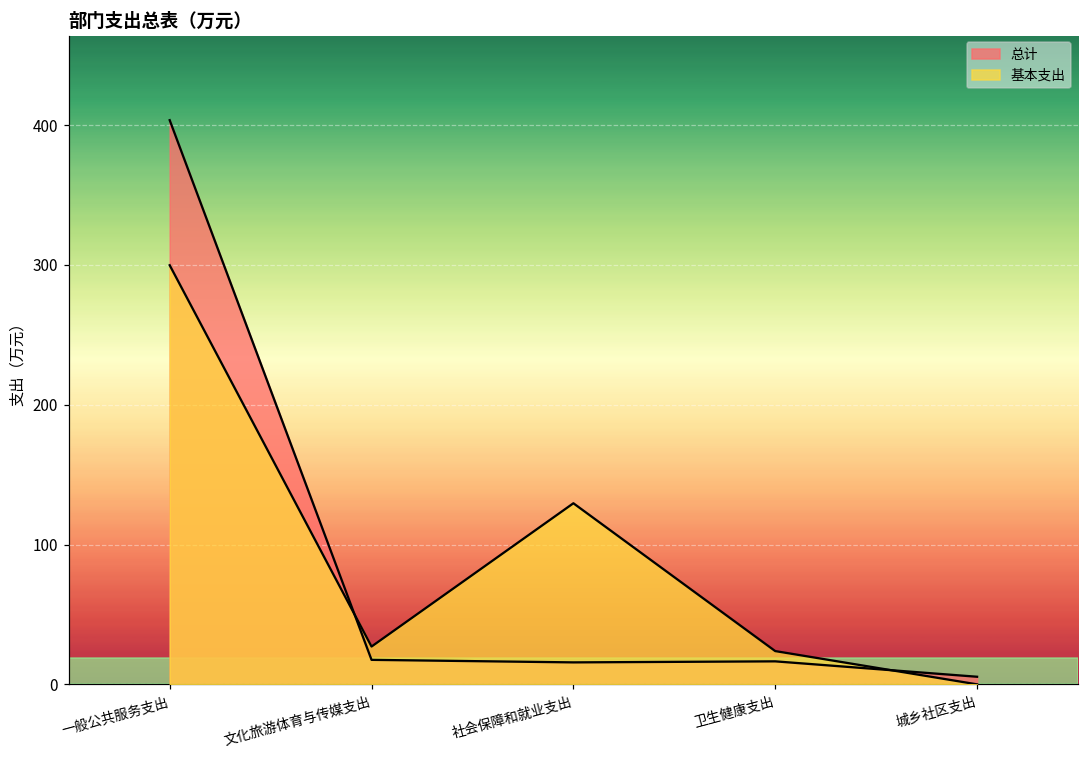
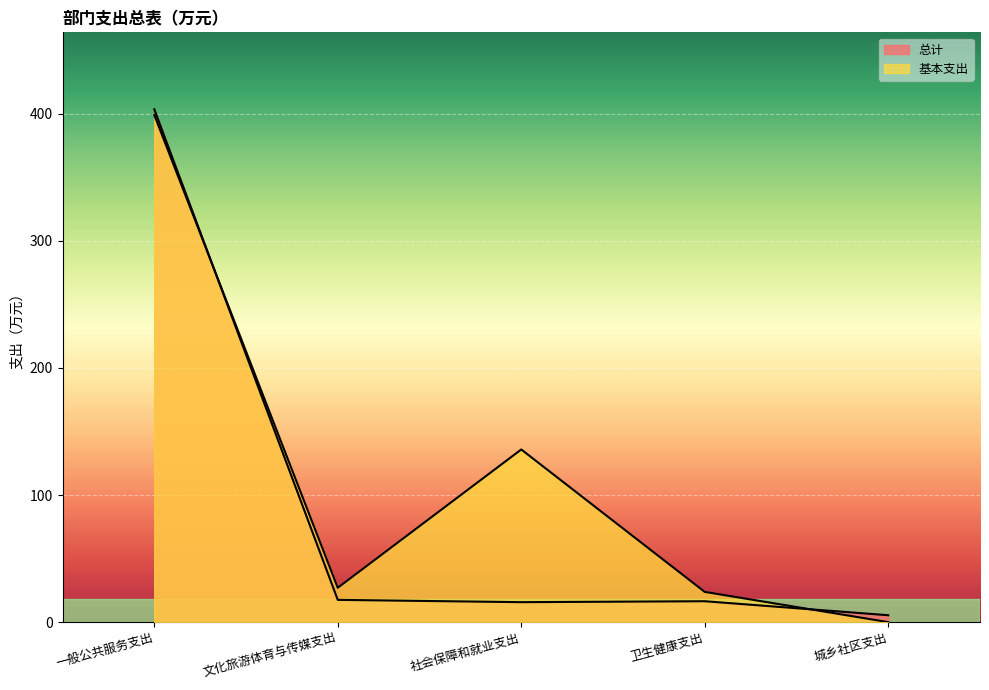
  {
    "总计": {
      "一般公共服务支出": 404
    },
    "基本支出": {
-     "一般公共服务支出": 300,
+     "一般公共服务支出": 399,
      "文化旅游体育与传媒支出": 27,
-     "社会保障和就业支出": 130,
+     "社会保障和就业支出": 136,
      "卫生健康支出": 24
    }
  }
